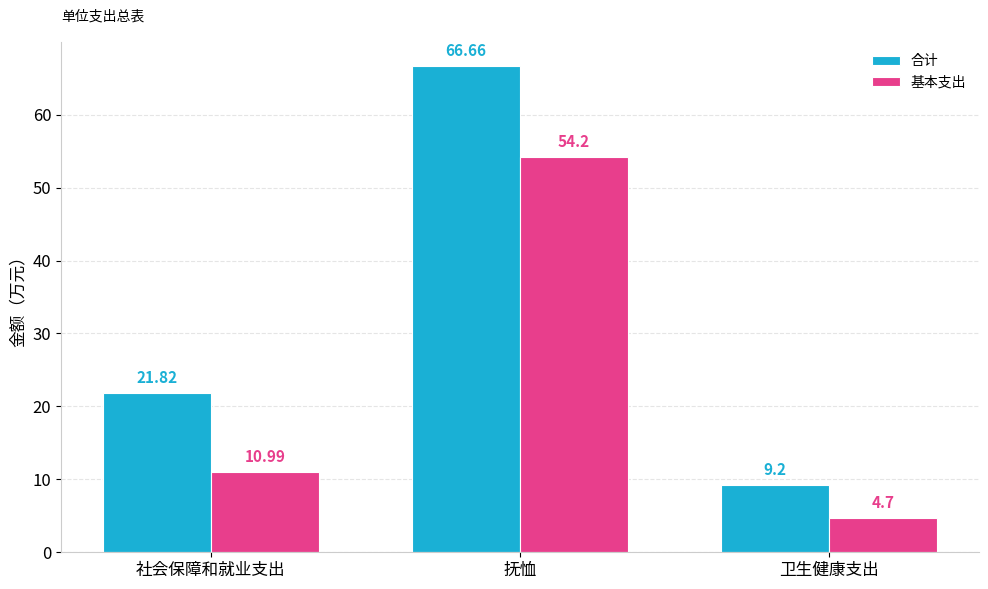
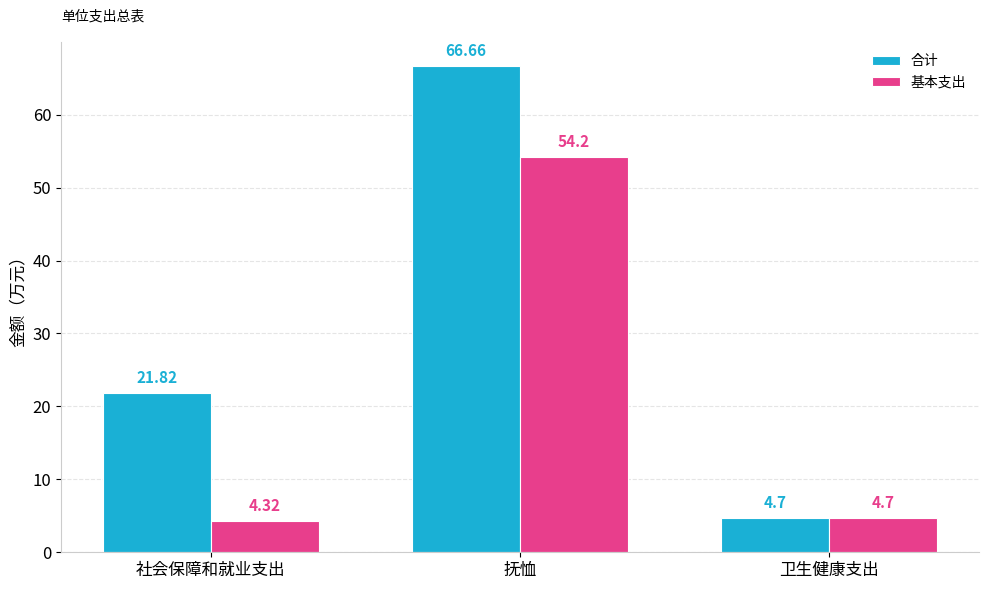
  {
    "合计": {
      "社会保障和就业支出": 21.82,
      "抚恤": 66.66,
-     "卫生健康支出": 9.2
+     "卫生健康支出": 4.7
    },
    "基本支出": {
-     "社会保障和就业支出": 10.99,
+     "社会保障和就业支出": 4.32,
      "抚恤": 54.2,
      "卫生健康支出": 4.7
    }
  }
